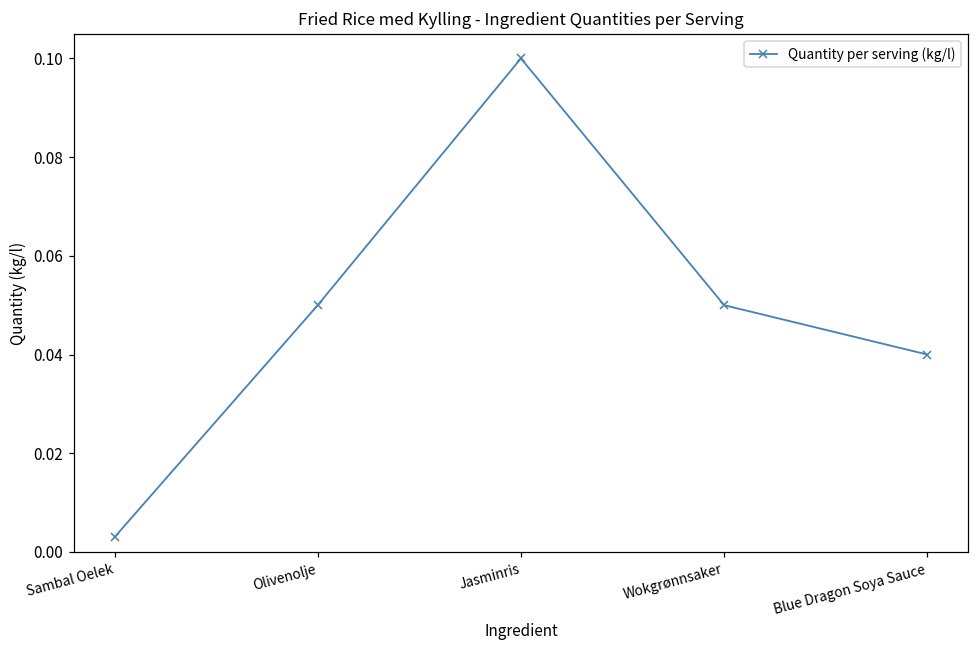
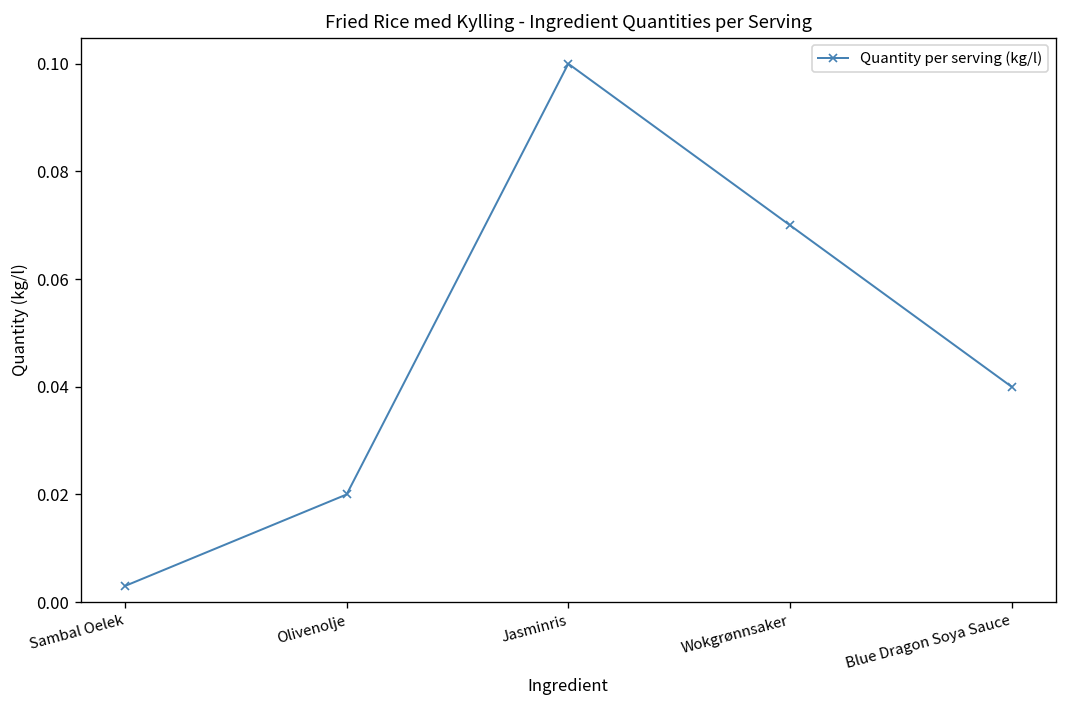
  {
    "Sambal Oelek": 0.003,
-   "Olivenolje": 0.05,
+   "Olivenolje": 0.02,
    "Jasminris": 0.10,
-   "Wokgrønnsaker": 0.05,
+   "Wokgrønnsaker": 0.07,
    "Blue Dragon Soya Sauce": 0.04
  }
